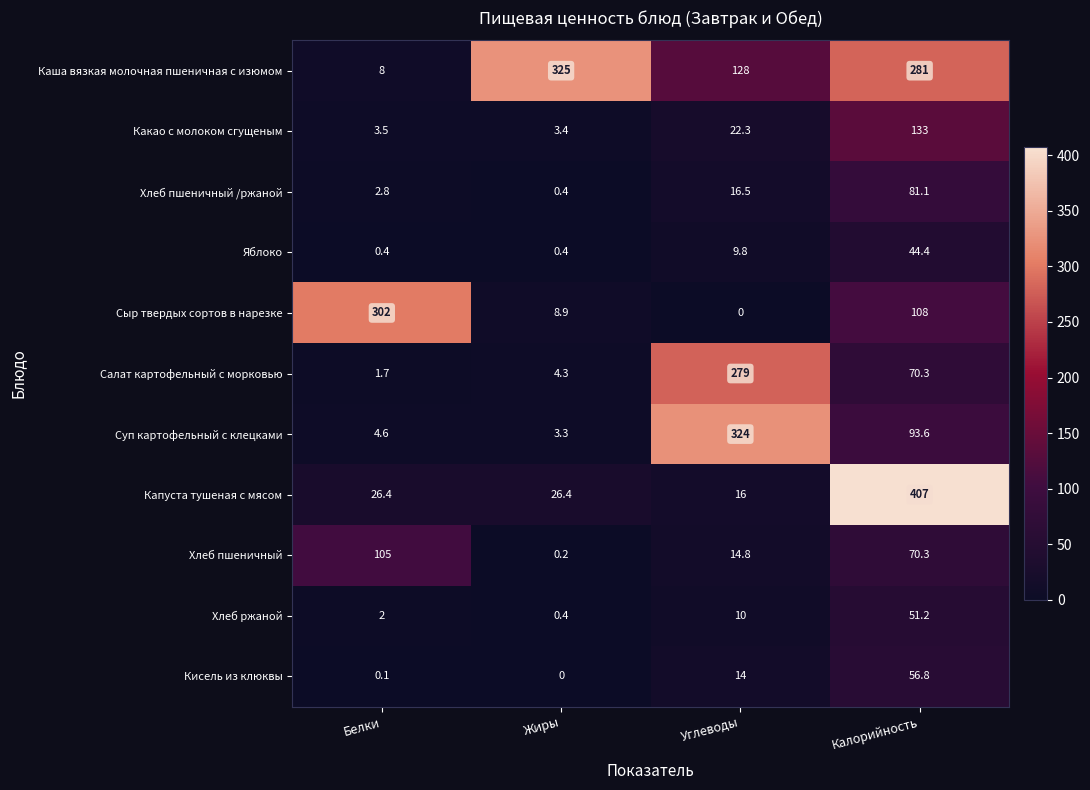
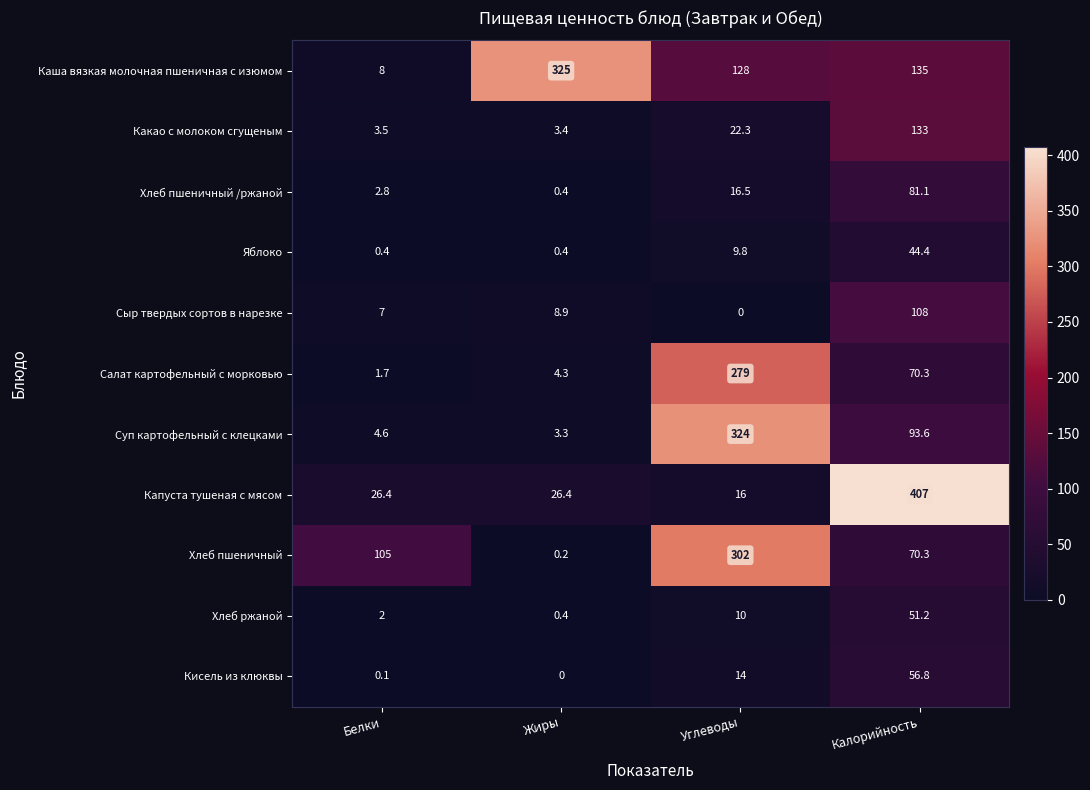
  {
    "Каша вязкая молочная пшеничная с изюмом": {
      "Белки": 8,
      "Углеводы": 128,
-     "Калорийность": 281
+     "Калорийность": 135
    },
    "Какао с молоком сгущеным": {
      "Белки": 3.5,
      "Жиры": 3.4,
      "Углеводы": 22.3,
      "Калорийность": 133
    },
    "Хлеб пшеничный /ржаной": {
      "Белки": 2.8,
      "Жиры": 0.4,
      "Углеводы": 16.5,
      "Калорийность": 81.1
    },
    "Яблоко": {
      "Белки": 0.4,
      "Жиры": 0.4,
      "Углеводы": 9.8,
      "Калорийность": 44.4
    },
    "Сыр твердых сортов в нарезке": {
-     "Белки": 302,
+     "Белки": 7,
      "Жиры": 8.9,
      "Углеводы": 0,
      "Калорийность": 108
    },
    "Салат картофельный с морковью": {
      "Белки": 1.7,
      "Жиры": 4.3,
      "Калорийность": 70.3
    },
    "Суп картофельный с клецками": {
      "Белки": 4.6,
      "Жиры": 3.3,
      "Калорийность": 93.6
    },
    "Капуста тушеная с мясом": {
      "Белки": 26.4,
      "Жиры": 26.4,
      "Углеводы": 16
    },
    "Хлеб пшеничный": {
      "Белки": 105,
      "Жиры": 0.2,
-     "Углеводы": 14.8,
+     "Углеводы": 302,
      "Калорийность": 70.3
    },
    "Хлеб ржаной": {
      "Белки": 2,
      "Жиры": 0.4,
      "Углеводы": 10,
      "Калорийность": 51.2
    },
    "Кисель из клюквы": {
      "Белки": 0.1,
      "Жиры": 0,
      "Углеводы": 14,
      "Калорийность": 56.8
    }
  }
